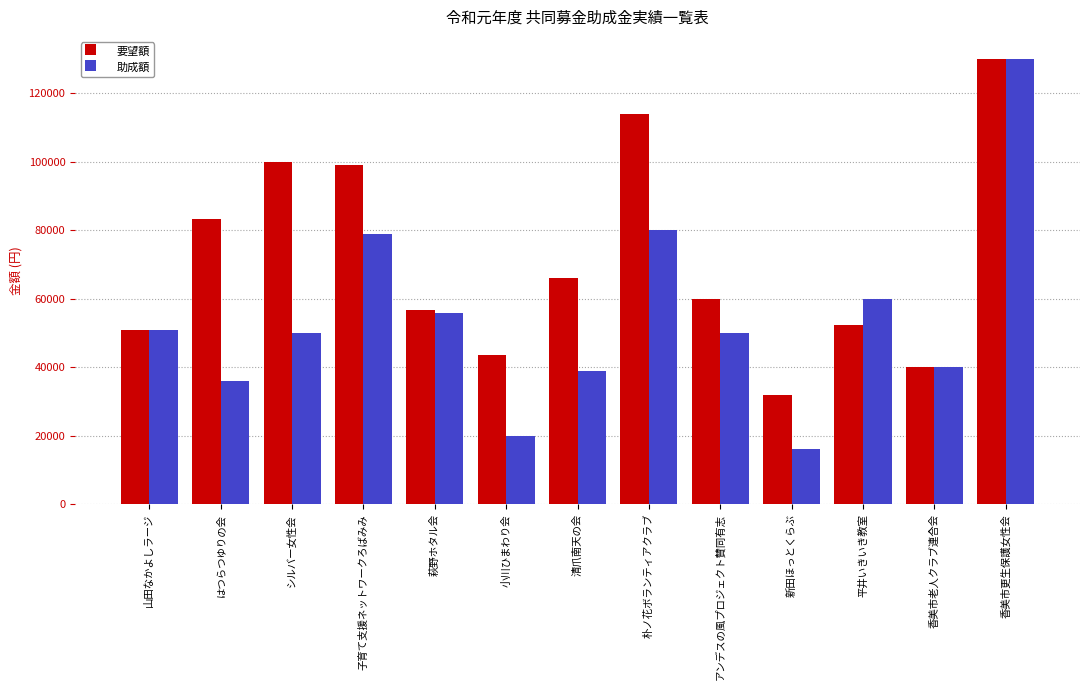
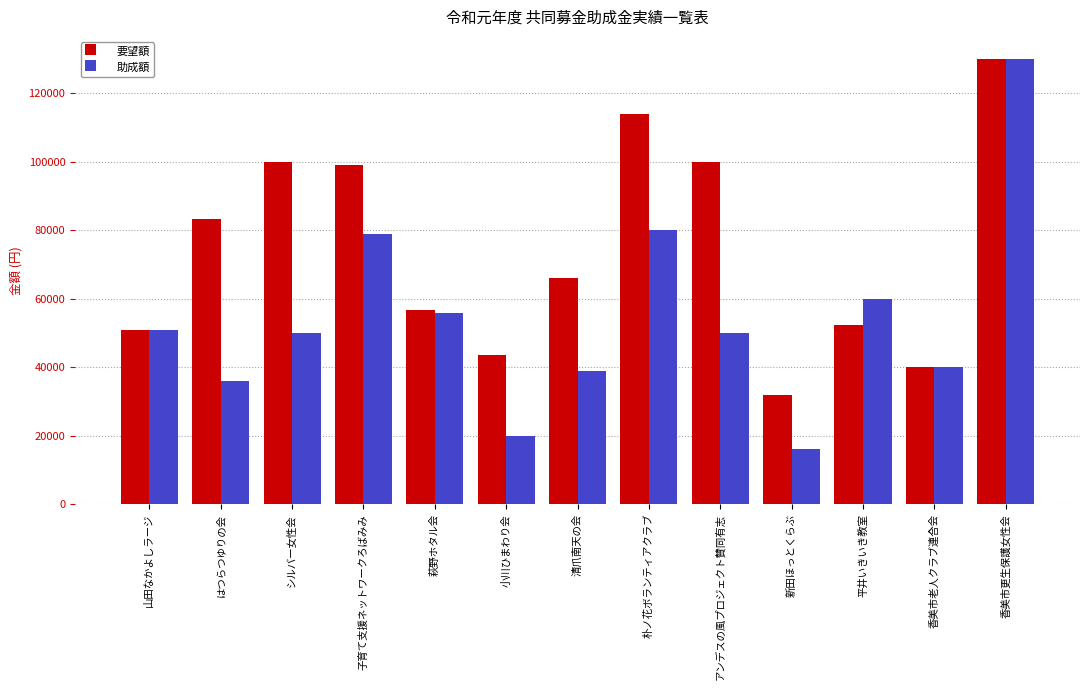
  {
    "要望額": {
      "山田なかよしラージ": 51000,
      "はつらつゆりの会": 83000,
      "シルバー女性会": 100000,
      "子育て支援ネットワークろばみみ": 99000,
      "萩野ホタル会": 57000,
      "小川ひまわり会": 44000,
      "清爪南天の会": 66000,
      "朴ノ花ボランティアクラブ": 114000,
-     "アンデスの風プロジェクト賛同有志": 60000,
+     "アンデスの風プロジェクト賛同有志": 100000,
      "新田ほっとくらぶ": 32000,
      "平井いきいき教室": 52000,
      "香美市老人クラブ連合会": 40000,
      "香美市更生保護女性会": 130000
    },
    "助成額": {
      "山田なかよしラージ": 51000,
      "はつらつゆりの会": 36000,
      "シルバー女性会": 50000,
      "子育て支援ネットワークろばみみ": 79000,
      "萩野ホタル会": 56000,
      "小川ひまわり会": 20000,
      "清爪南天の会": 39000,
      "朴ノ花ボランティアクラブ": 80000,
      "アンデスの風プロジェクト賛同有志": 50000,
      "新田ほっとくらぶ": 16000,
      "平井いきいき教室": 60000,
      "香美市老人クラブ連合会": 40000,
      "香美市更生保護女性会": 130000
    }
  }
